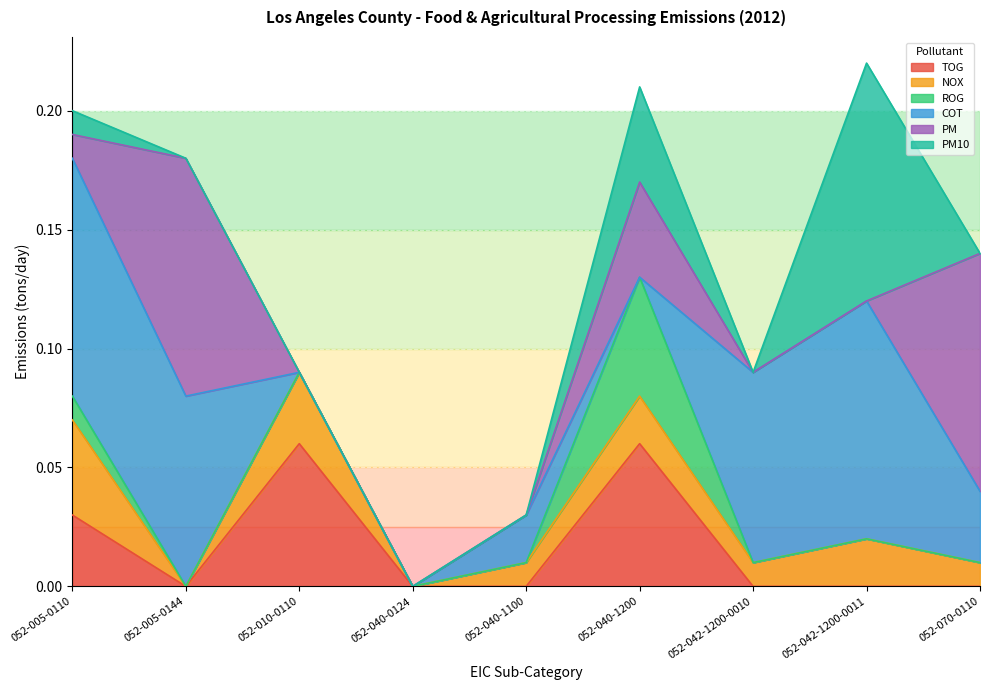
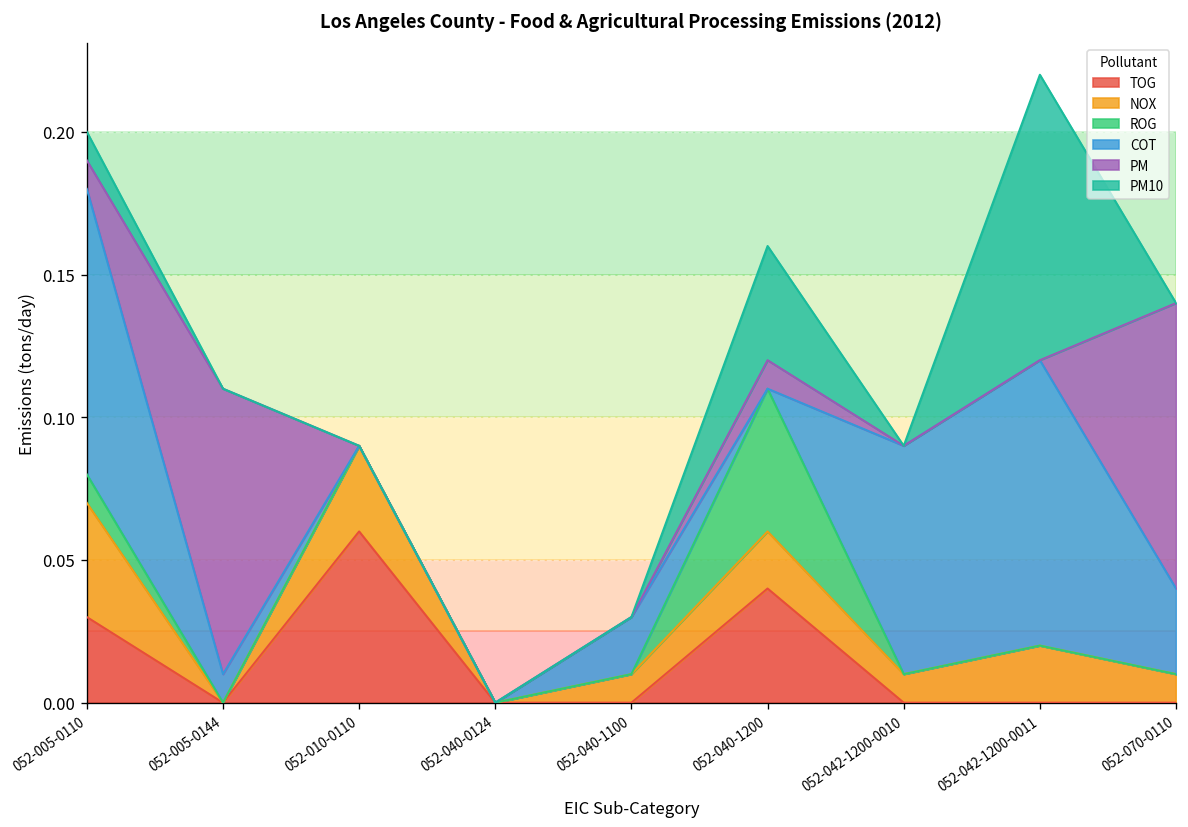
  {
    "TOG": {
      "052-005-0110": 0.03,
      "052-010-0110": 0.06,
      "052-040-1100": 0.00,
-     "052-040-1200": 0.06,
+     "052-040-1200": 0.04,
      "052-042-1200-0010": 0.00,
      "052-042-1200-0011": 0.00,
      "052-070-0110": 0.00
    },
    "NOX": {
      "052-005-0110": 0.04,
      "052-040-1200": 0.02
    },
    "COT": {
      "052-005-0110": 0.10,
-     "052-005-0144": 0.08,
+     "052-005-0144": 0.01,
      "052-070-0110": 0.03
    },
    "PM": {
      "052-005-0110": 0.01,
-     "052-040-1200": 0.04
+     "052-040-1200": 0.01
    }
  }
